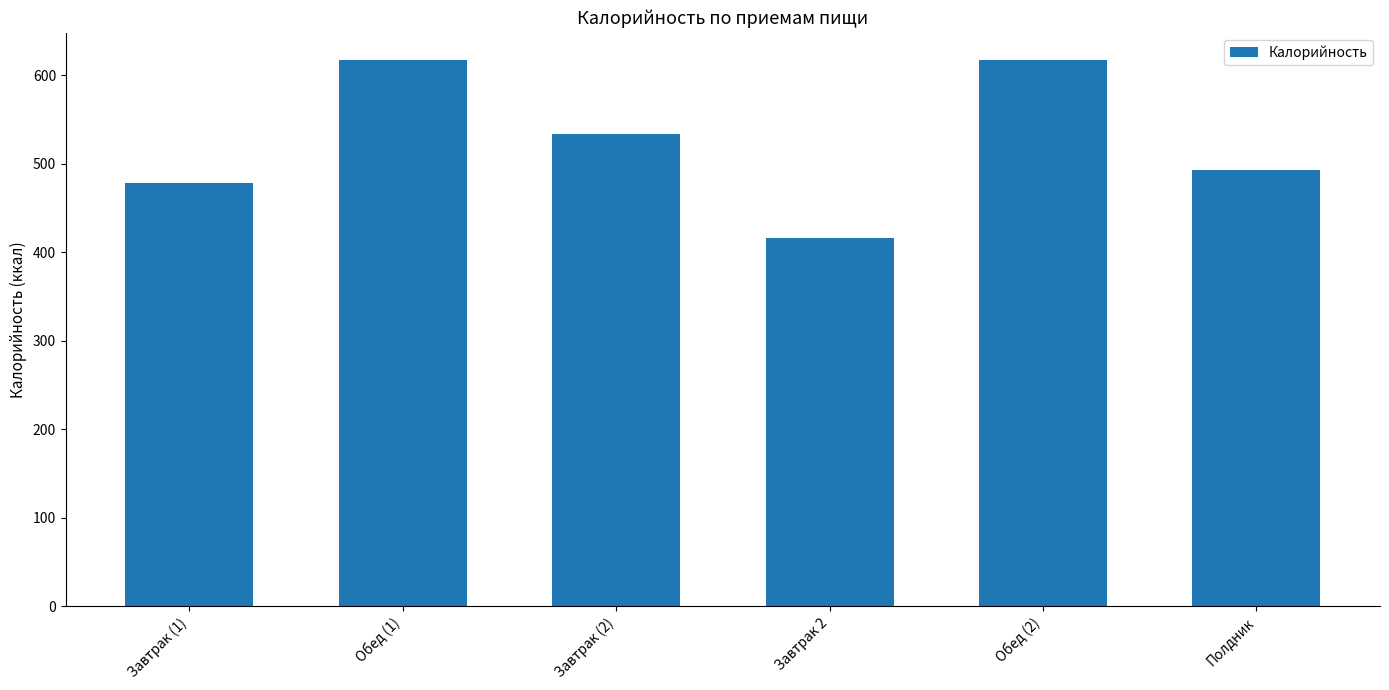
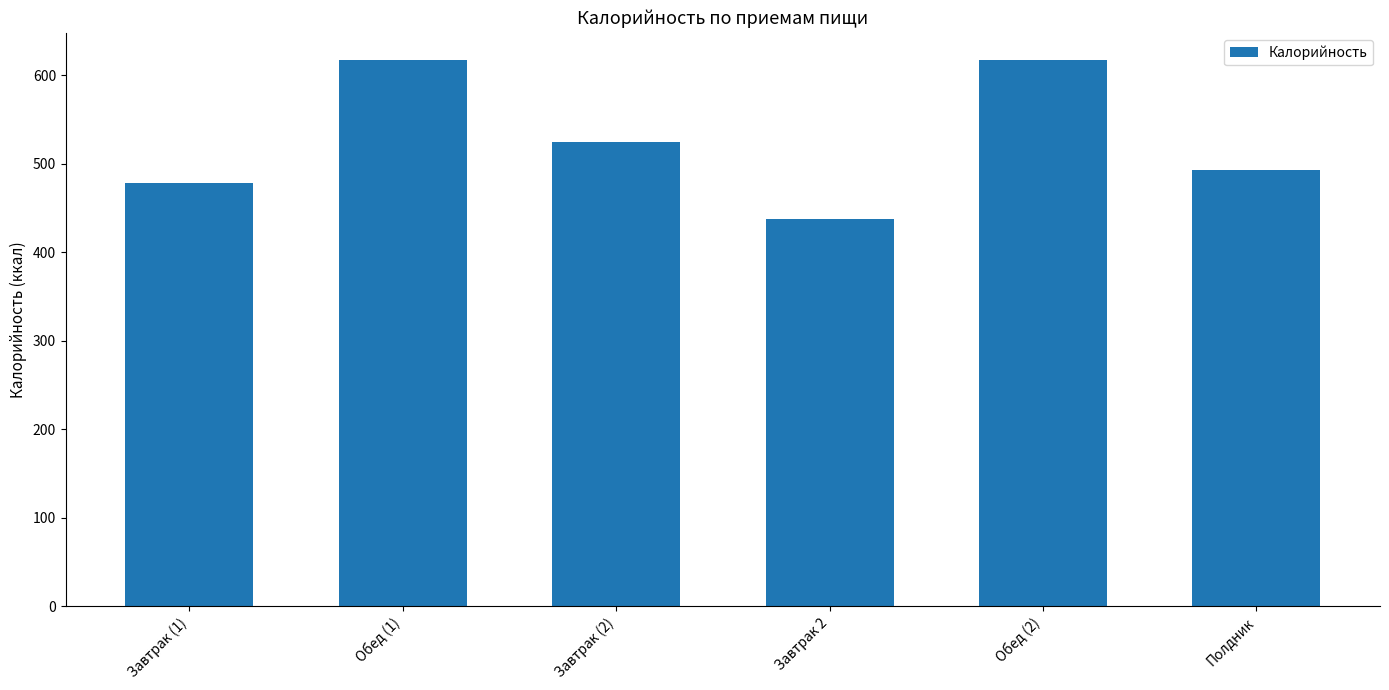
  {
    "Завтрак (1)": 480,
    "Обед (1)": 620,
-   "Завтрак (2)": 530,
-   "Завтрак 2": 420,
+   "Завтрак (2)": 520,
+   "Завтрак 2": 440,
    "Обед (2)": 620,
    "Полдник": 490
  }
